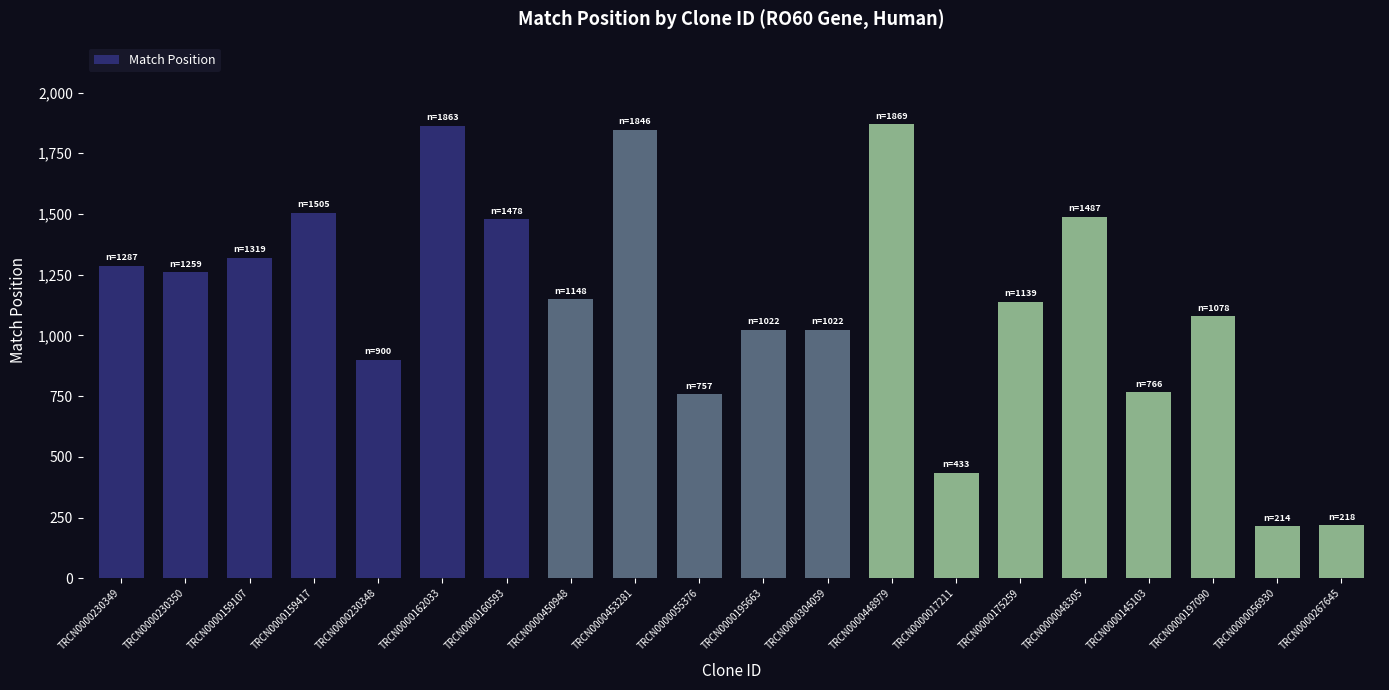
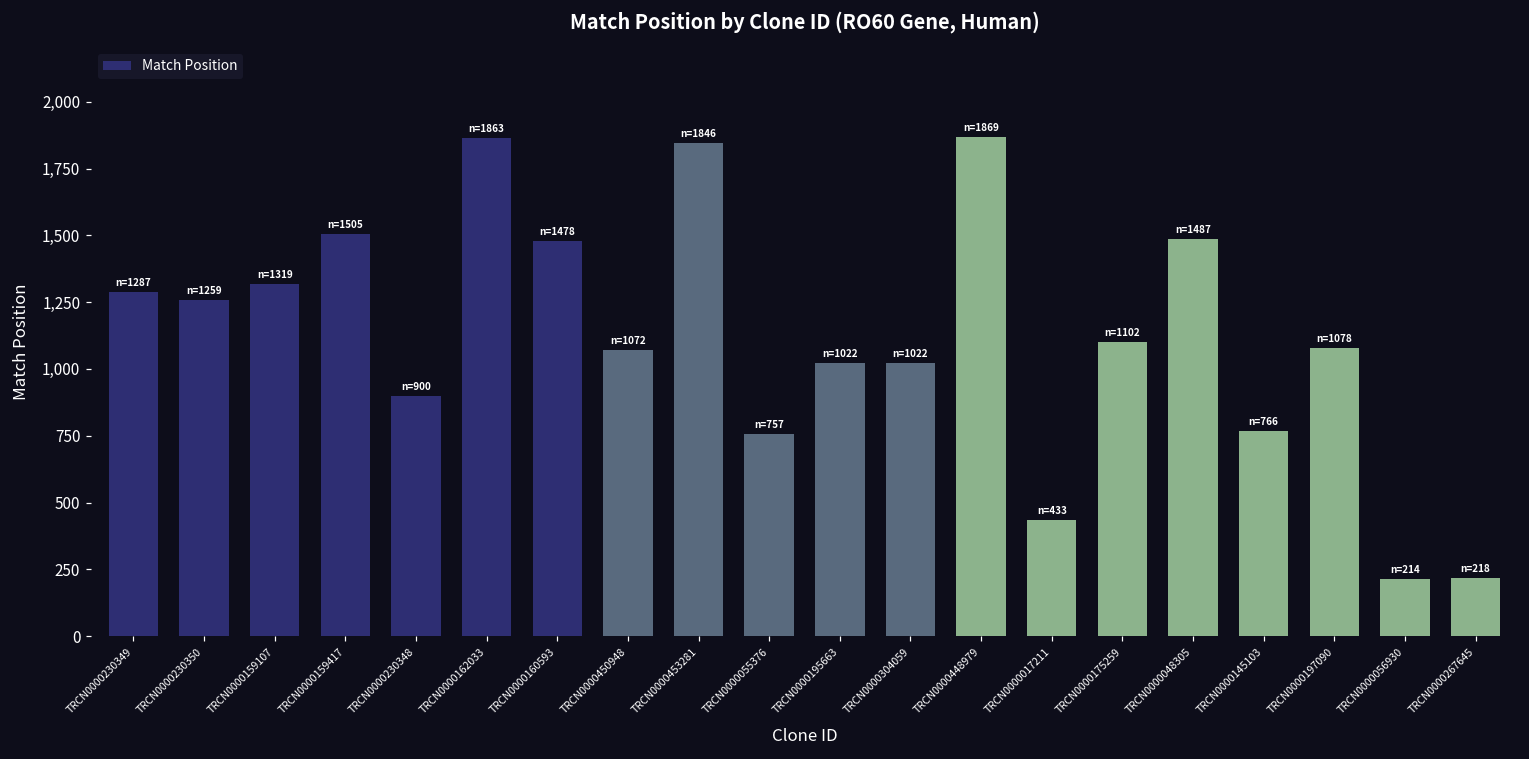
  {
    "TRCN0000230349": 1287,
    "TRCN0000230350": 1259,
    "TRCN0000159107": 1319,
    "TRCN0000159417": 1505,
    "TRCN0000230348": 900,
    "TRCN0000162033": 1863,
    "TRCN0000160593": 1478,
-   "TRCN0000450948": 1148,
+   "TRCN0000450948": 1072,
    "TRCN0000453281": 1846,
    "TRCN0000055376": 757,
    "TRCN0000195663": 1022,
    "TRCN0000304059": 1022,
    "TRCN0000448979": 1869,
    "TRCN0000017211": 433,
-   "TRCN0000175259": 1139,
+   "TRCN0000175259": 1102,
    "TRCN0000048305": 1487,
    "TRCN0000145103": 766,
    "TRCN0000197090": 1078,
    "TRCN0000056930": 214,
    "TRCN0000267645": 218
  }
